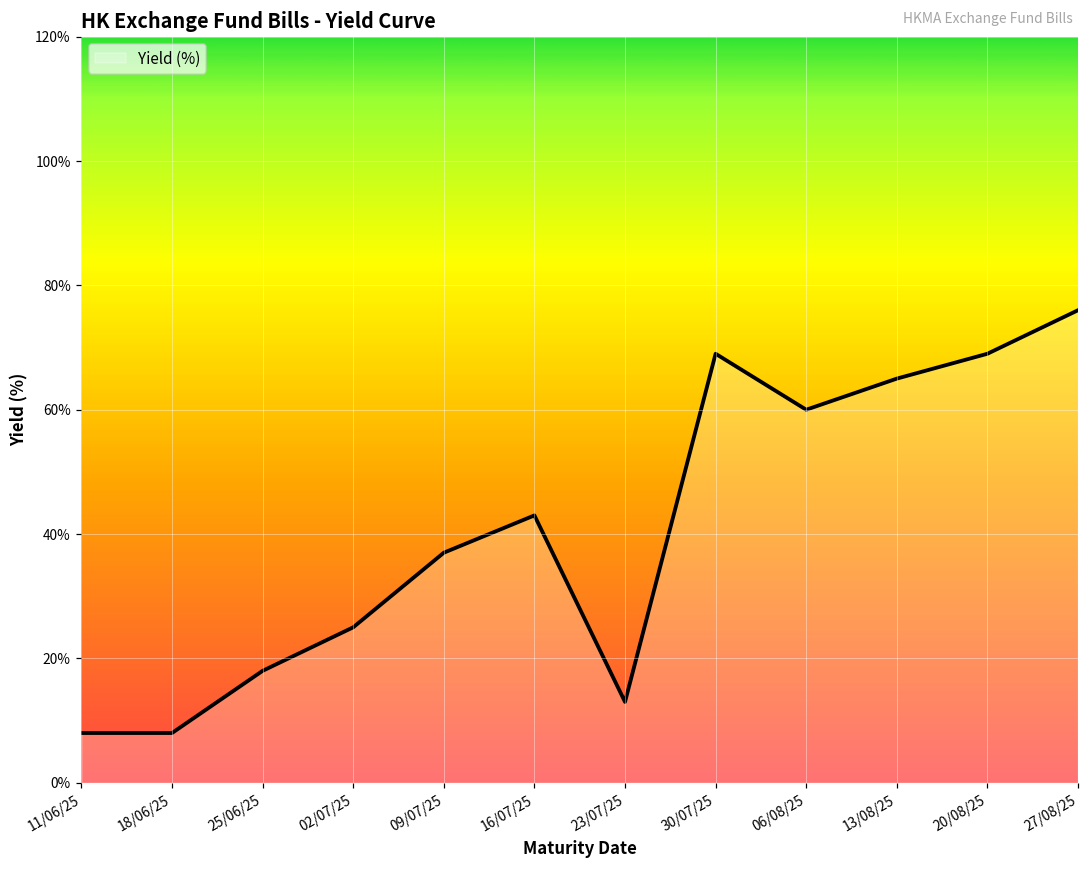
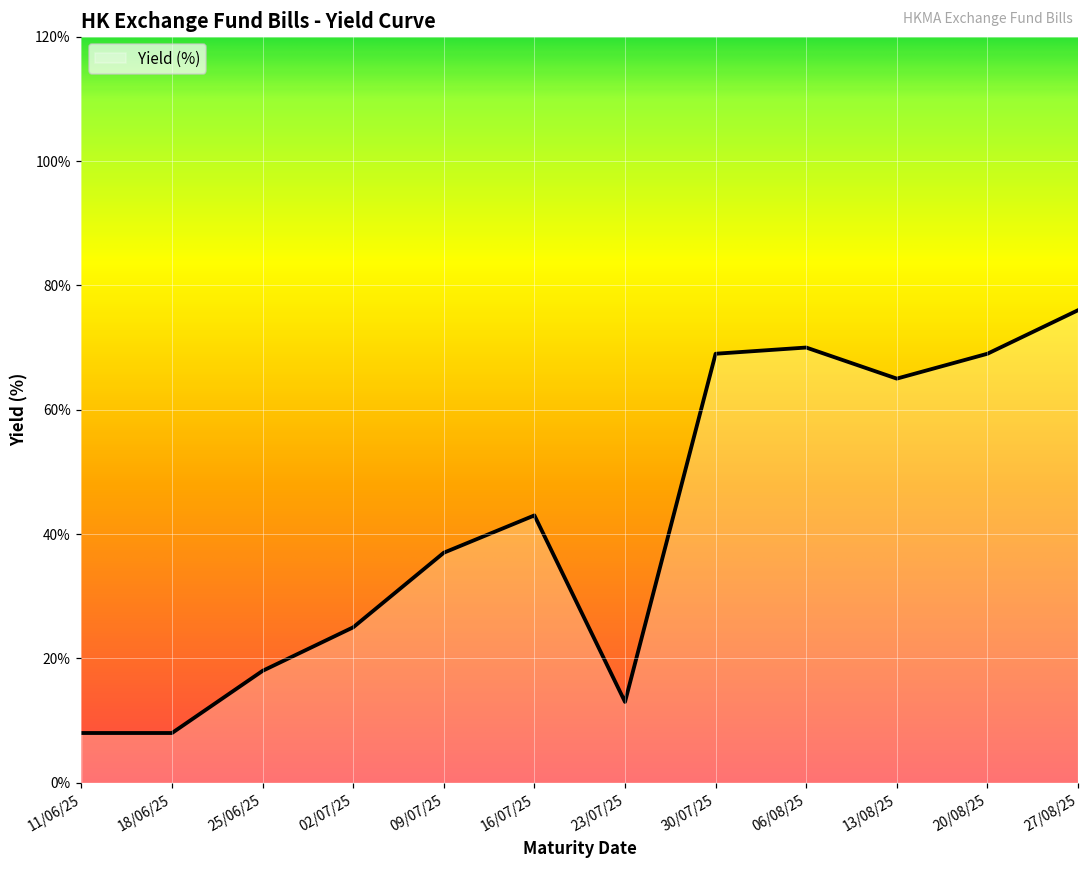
  {
    "11/06/25": "8%",
    "18/06/25": "8%",
    "25/06/25": "18%",
    "02/07/25": "25%",
    "09/07/25": "37%",
    "16/07/25": "43%",
    "23/07/25": "13%",
    "30/07/25": "69%",
-   "06/08/25": "60%",
+   "06/08/25": "70%",
    "13/08/25": "65%",
    "20/08/25": "69%",
    "27/08/25": "76%"
  }
